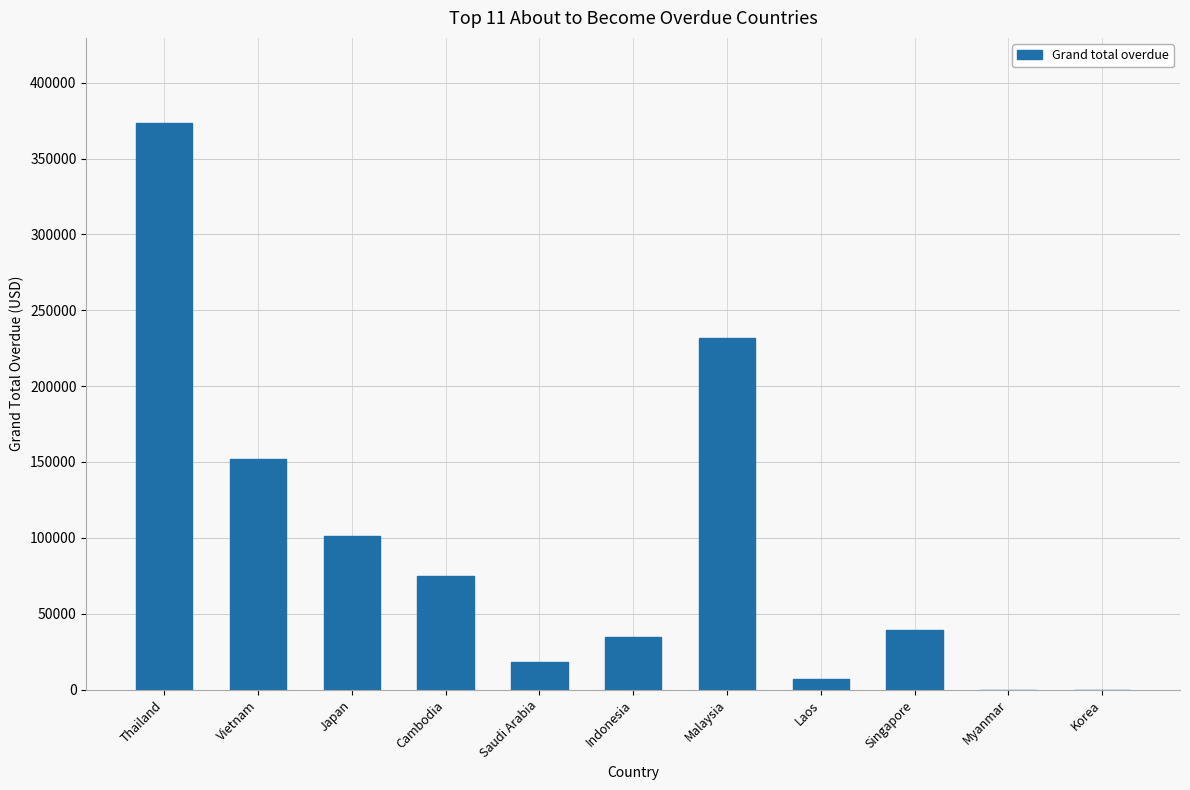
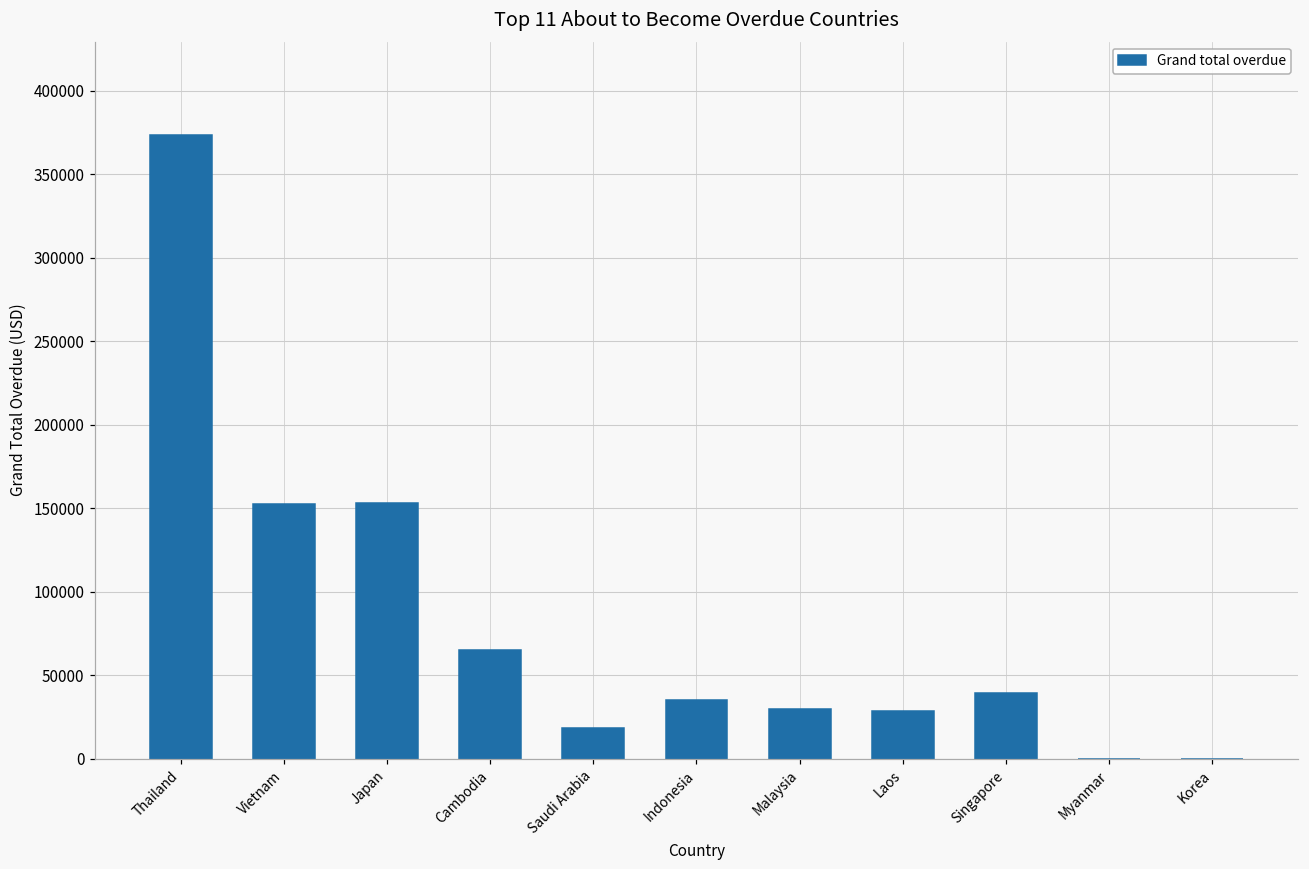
  {
    "Thailand": 374000,
    "Vietnam": 152000,
-   "Japan": 101000,
-   "Cambodia": 75000,
+   "Japan": 153000,
+   "Cambodia": 65000,
    "Saudi Arabia": 18000,
    "Indonesia": 35000,
-   "Malaysia": 232000,
-   "Laos": 7000,
+   "Malaysia": 30000,
+   "Laos": 28000,
    "Singapore": 39000,
    "Myanmar": 0,
    "Korea": 0
  }
